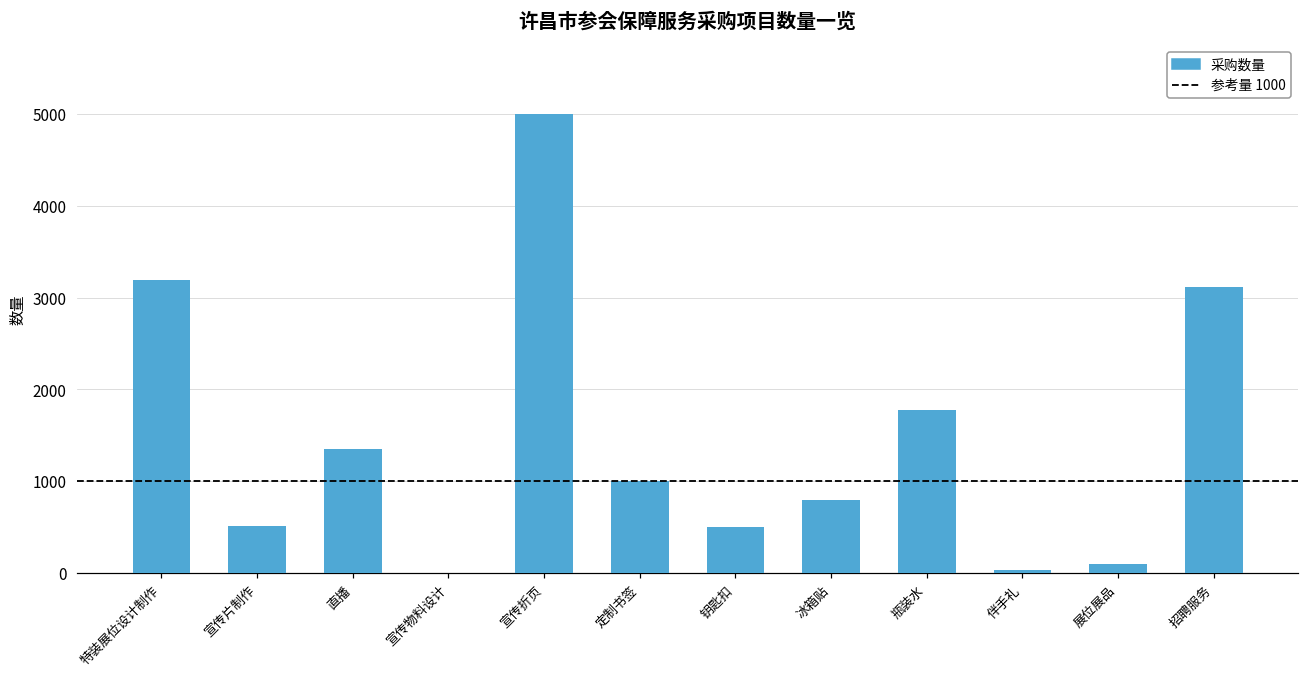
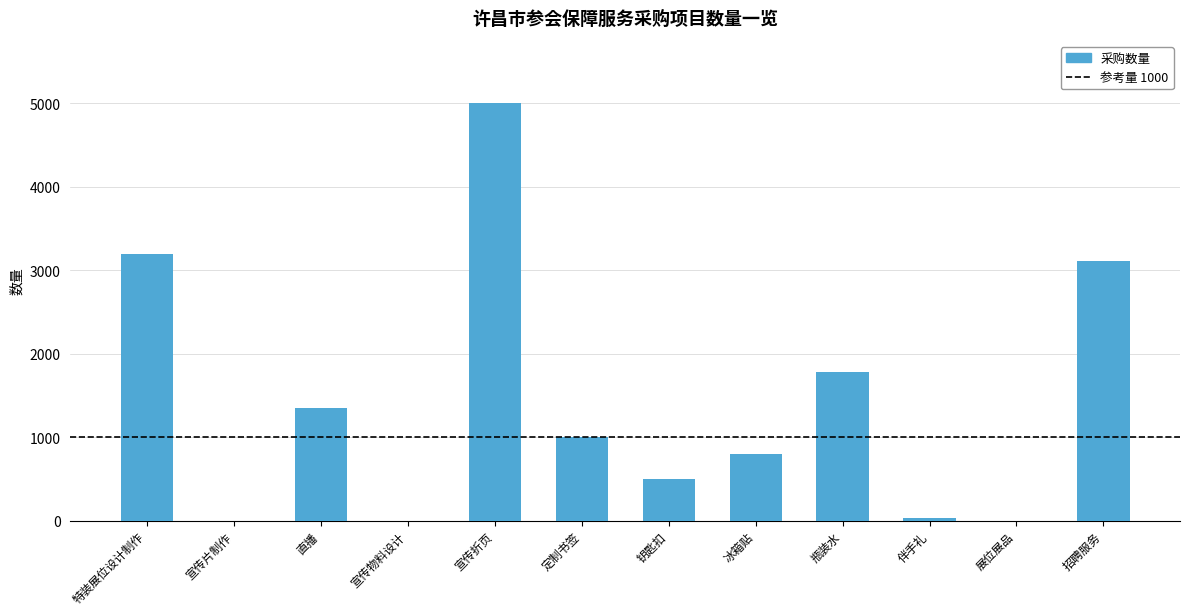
  {
    "特装展位设计制作": 3200,
-   "宣传片制作": 500,
+   "宣传片制作": 0,
    "直播": 1300,
    "宣传折页": 5000,
    "定制书签": 1000,
    "钥匙扣": 500,
    "冰箱贴": 800,
    "瓶装水": 1800,
    "伴手礼": 0,
-   "展位展品": 100,
+   "展位展品": 0,
    "招聘服务": 3100
  }
